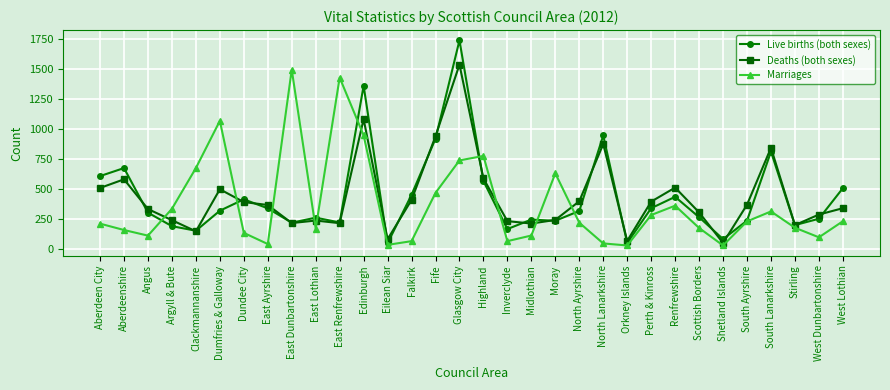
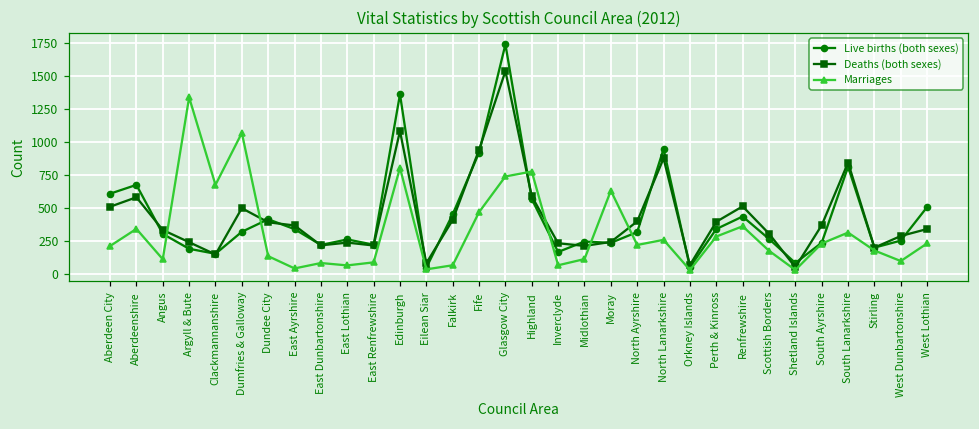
  {
    "Marriages": {
      "Aberdeen City": 210,
-     "Aberdeenshire": 160,
+     "Aberdeenshire": 340,
      "Angus": 110,
-     "Argyll & Bute": 340,
+     "Argyll & Bute": 1340,
      "Clackmannanshire": 680,
      "Dumfries & Galloway": 1070,
      "Dundee City": 140,
      "East Ayrshire": 40,
-     "East Dunbartonshire": 1500,
-     "East Lothian": 170,
-     "East Renfrewshire": 1430,
-     "Edinburgh": 950,
+     "East Dunbartonshire": 80,
+     "East Lothian": 70,
+     "East Renfrewshire": 90,
+     "Edinburgh": 810,
      "Falkirk": 70,
      "Fife": 470,
      "Glasgow City": 740,
      "Highland": 780,
      "Inverclyde": 70,
      "Midlothian": 110,
      "Moray": 630,
      "North Ayrshire": 220,
-     "North Lanarkshire": 50,
+     "North Lanarkshire": 260,
      "Orkney Islands": 30,
      "Perth & Kinross": 280,
      "Renfrewshire": 360,
      "Scottish Borders": 180,
      "Shetland Islands": 30,
      "South Lanarkshire": 310,
      "Stirling": 180,
      "West Dunbartonshire": 100,
      "West Lothian": 230
    }
  }
